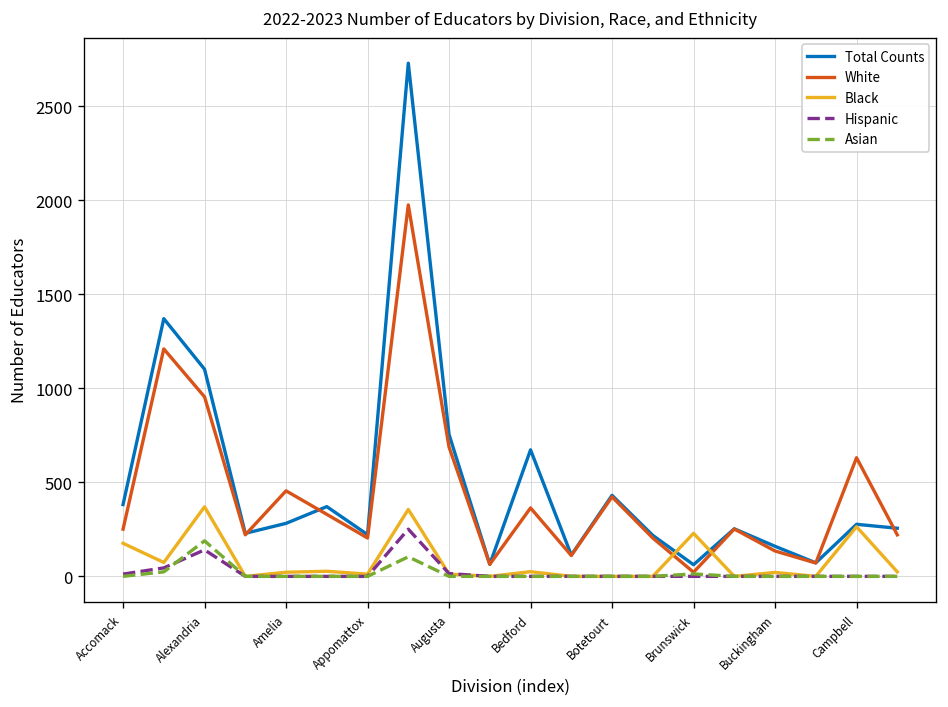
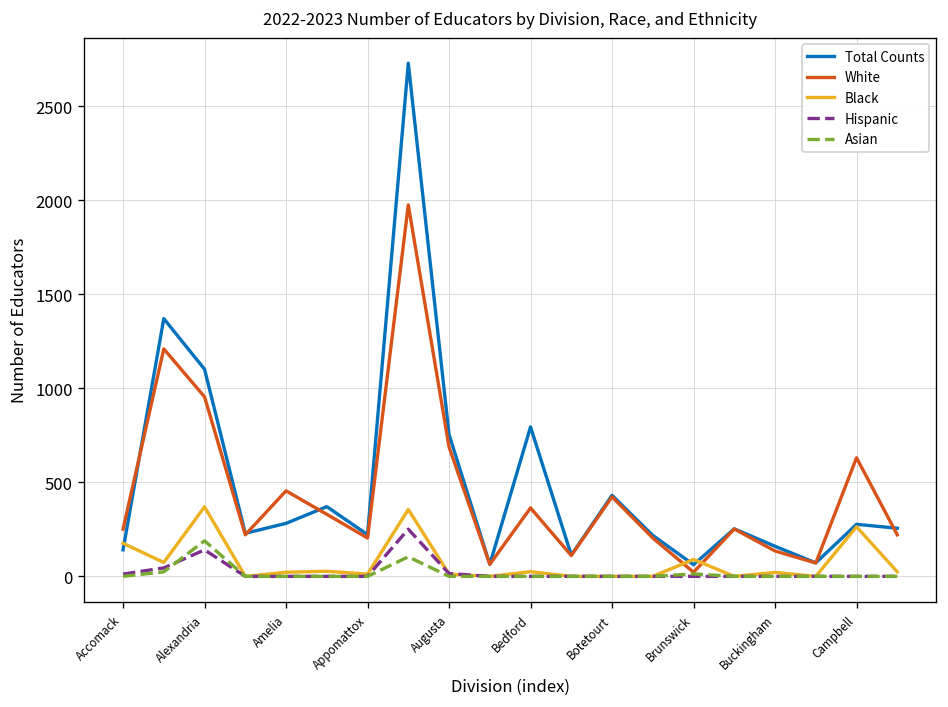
  {
    "Total Counts": {
-     "Accomack": 380,
+     "Accomack": 140,
      "Alexandria": 1100,
      "Amelia": 280,
      "Appomattox": 220,
      "Augusta": 760,
-     "Bedford": 670,
+     "Bedford": 800,
      "Brunswick": 60,
      "Buckingham": 160
    },
    "White": {
      "Accomack": 250,
      "Alexandria": 960,
      "Amelia": 460,
      "Appomattox": 200,
      "Augusta": 690,
      "Bedford": 360,
      "Buckingham": 140,
      "Campbell": 630
    },
    "Black": {
      "Accomack": 180,
      "Alexandria": 370,
      "Amelia": 20,
      "Bedford": 30,
-     "Brunswick": 230,
+     "Brunswick": 90,
      "Buckingham": 20
    },
    "Hispanic": {
      "Alexandria": 140
    },
    "Asian": {
      "Alexandria": 190
    }
  }
